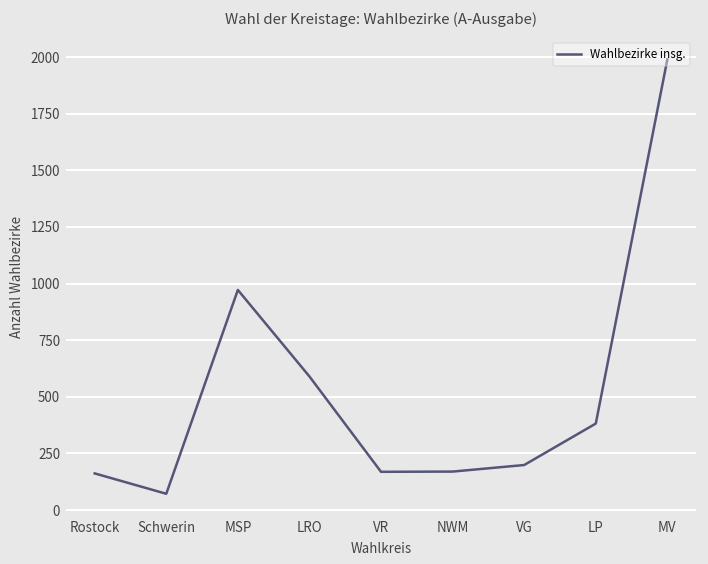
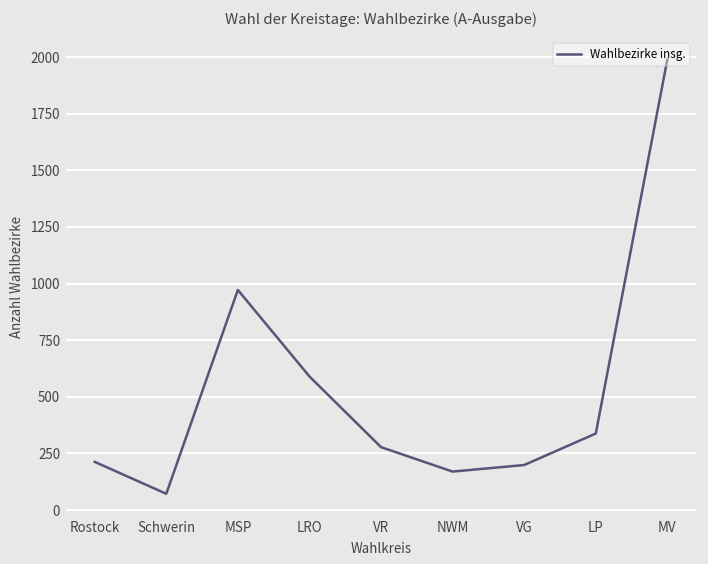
  {
-   "Rostock": 160,
+   "Rostock": 210,
    "Schwerin": 70,
    "MSP": 970,
    "LRO": 590,
-   "VR": 170,
+   "VR": 280,
    "NWM": 170,
    "VG": 200,
-   "LP": 380
+   "LP": 340
  }
